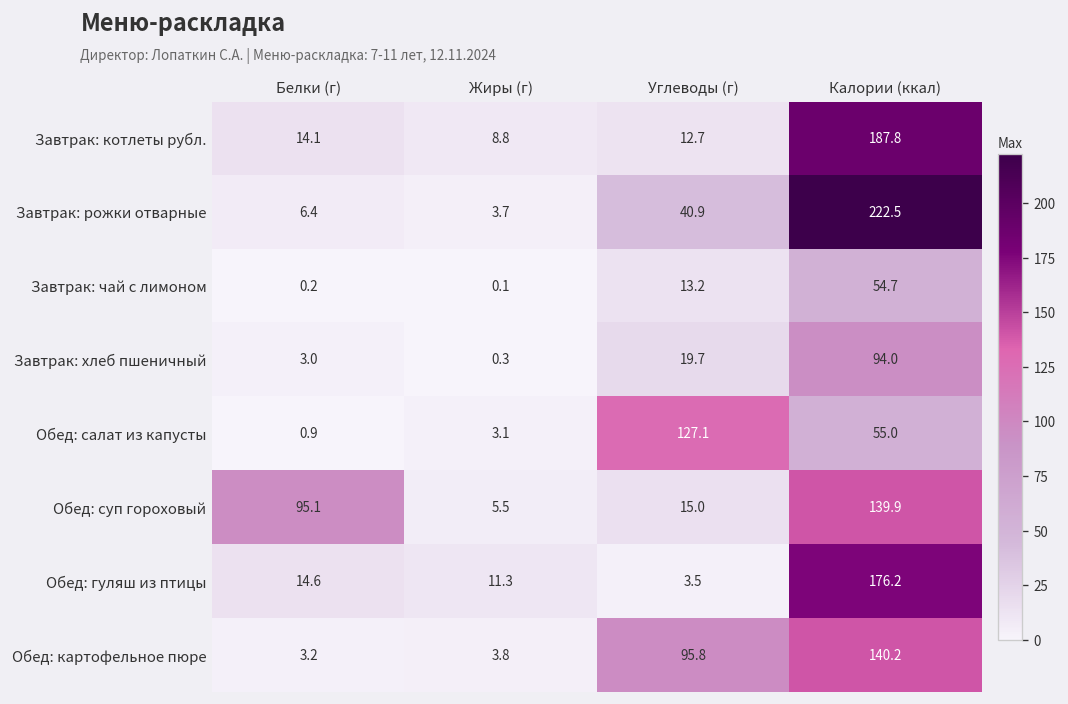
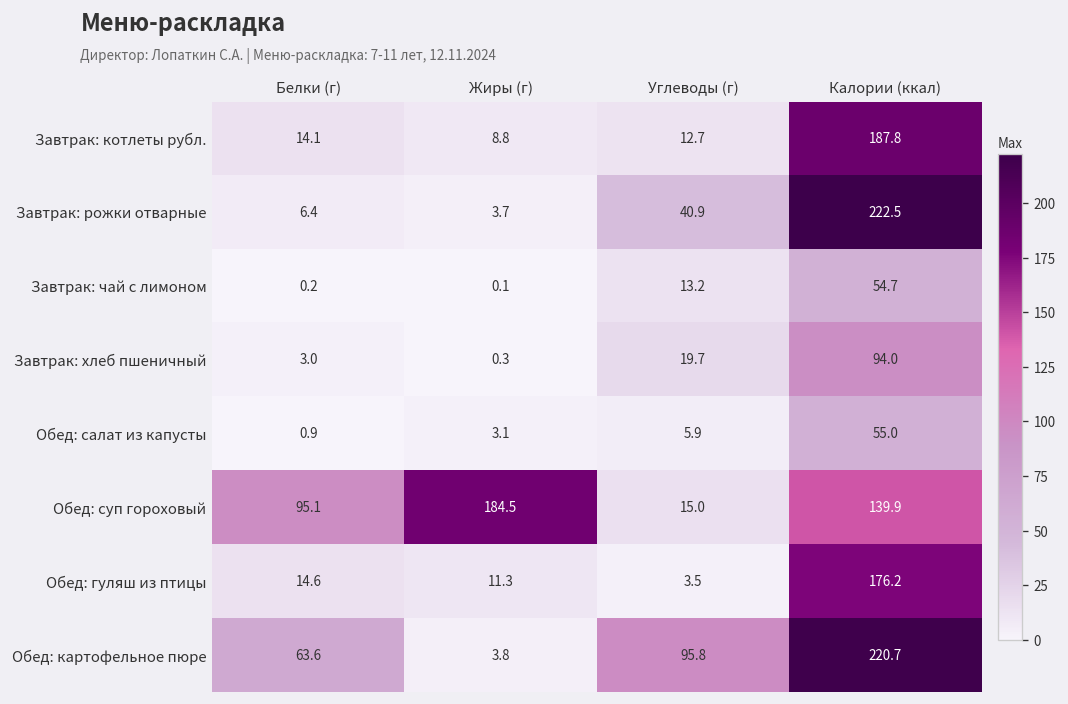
  {
    "Завтрак: котлеты рубл.": {
      "Белки (г)": 14.1,
      "Жиры (г)": 8.8,
      "Углеводы (г)": 12.7,
      "Калории (ккал)": 187.8
    },
    "Завтрак: рожки отварные": {
      "Белки (г)": 6.4,
      "Жиры (г)": 3.7,
      "Углеводы (г)": 40.9,
      "Калории (ккал)": 222.5
    },
    "Завтрак: чай с лимоном": {
      "Белки (г)": 0.2,
      "Жиры (г)": 0.1,
      "Углеводы (г)": 13.2,
      "Калории (ккал)": 54.7
    },
    "Завтрак: хлеб пшеничный": {
      "Белки (г)": 3.0,
      "Жиры (г)": 0.3,
      "Углеводы (г)": 19.7,
      "Калории (ккал)": 94.0
    },
    "Обед: салат из капусты": {
      "Белки (г)": 0.9,
      "Жиры (г)": 3.1,
-     "Углеводы (г)": 127.1,
+     "Углеводы (г)": 5.9,
      "Калории (ккал)": 55.0
    },
    "Обед: суп гороховый": {
      "Белки (г)": 95.1,
-     "Жиры (г)": 5.5,
+     "Жиры (г)": 184.5,
      "Углеводы (г)": 15.0,
      "Калории (ккал)": 139.9
    },
    "Обед: гуляш из птицы": {
      "Белки (г)": 14.6,
      "Жиры (г)": 11.3,
      "Углеводы (г)": 3.5,
      "Калории (ккал)": 176.2
    },
    "Обед: картофельное пюре": {
-     "Белки (г)": 3.2,
+     "Белки (г)": 63.6,
      "Жиры (г)": 3.8,
      "Углеводы (г)": 95.8,
-     "Калории (ккал)": 140.2
+     "Калории (ккал)": 220.7
    }
  }
